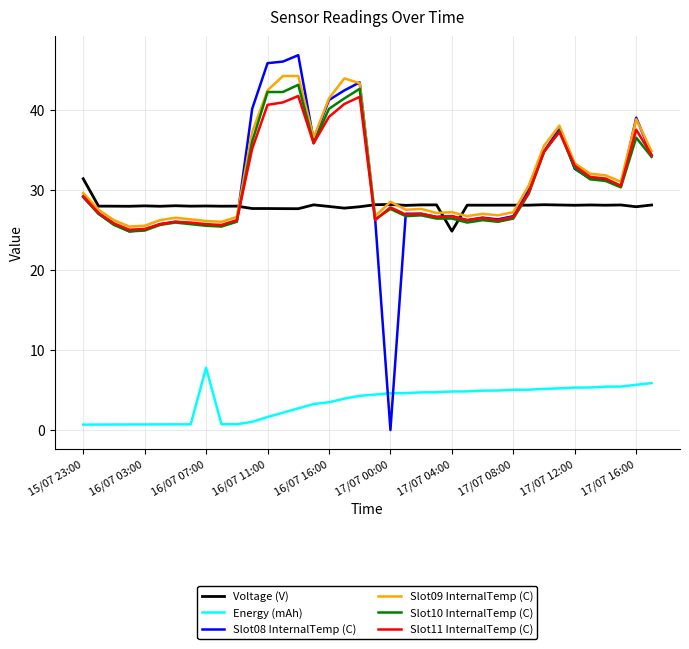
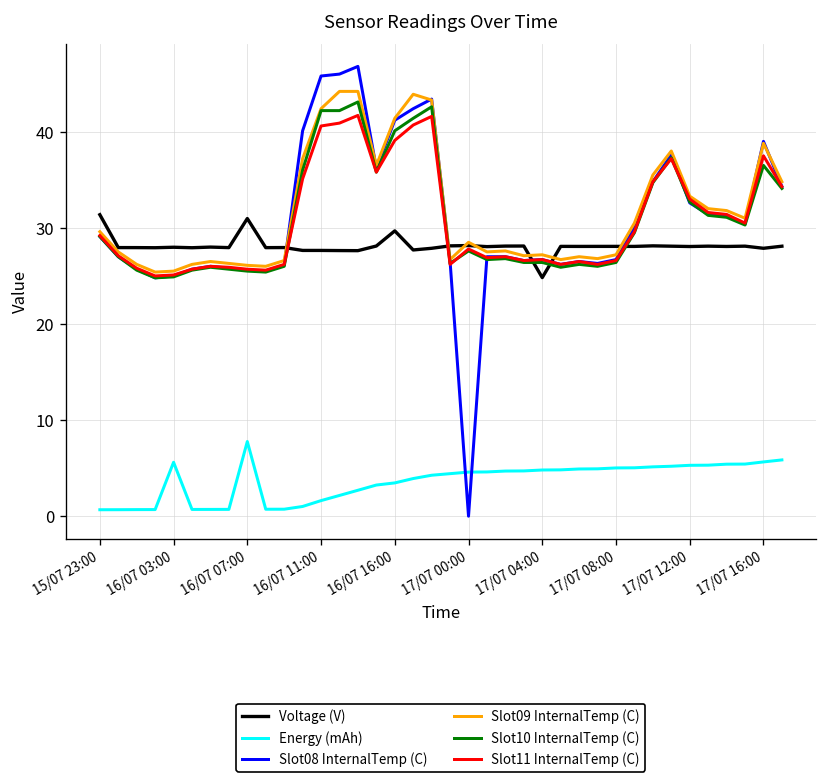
  {
    "Voltage (V)": {
      "15/07 23:00": 31,
      "16/07 03:00": 28,
-     "16/07 07:00": 28,
+     "16/07 07:00": 31,
      "16/07 11:00": 28,
-     "16/07 16:00": 28,
+     "16/07 16:00": 30,
      "17/07 00:00": 28,
      "17/07 04:00": 25,
      "17/07 08:00": 28,
      "17/07 12:00": 28,
      "17/07 16:00": 28
    },
    "Energy (mAh)": {
      "15/07 23:00": 1,
-     "16/07 03:00": 1,
+     "16/07 03:00": 6,
      "16/07 07:00": 8,
      "16/07 11:00": 2,
      "16/07 16:00": 3,
      "17/07 00:00": 5,
      "17/07 04:00": 5,
      "17/07 08:00": 5,
      "17/07 12:00": 5,
      "17/07 16:00": 6
    },
    "Slot08 InternalTemp (C)": {
      "16/07 11:00": 46,
      "17/07 00:00": 0
    },
    "Slot09 InternalTemp (C)": {
      "15/07 23:00": 30,
      "16/07 03:00": 26,
      "16/07 07:00": 26,
      "17/07 00:00": 29,
      "17/07 04:00": 27,
      "17/07 08:00": 27
    },
    "Slot10 InternalTemp (C)": {
      "16/07 16:00": 40,
      "17/07 16:00": 37
    },
    "Slot11 InternalTemp (C)": {
      "16/07 11:00": 41,
      "16/07 16:00": 39,
      "17/07 16:00": 38
    }
  }
